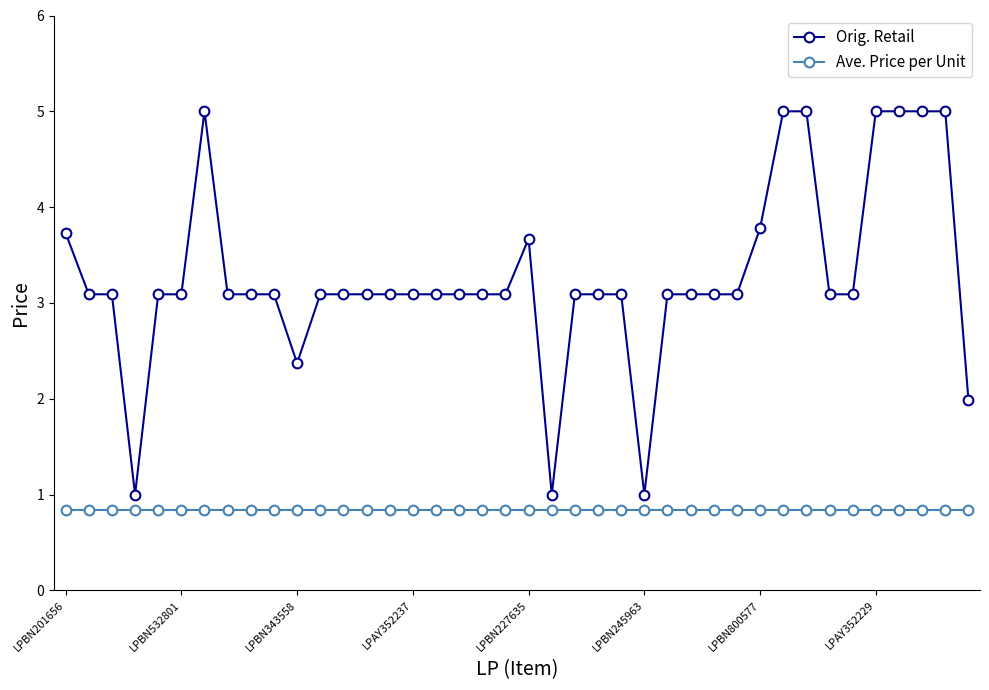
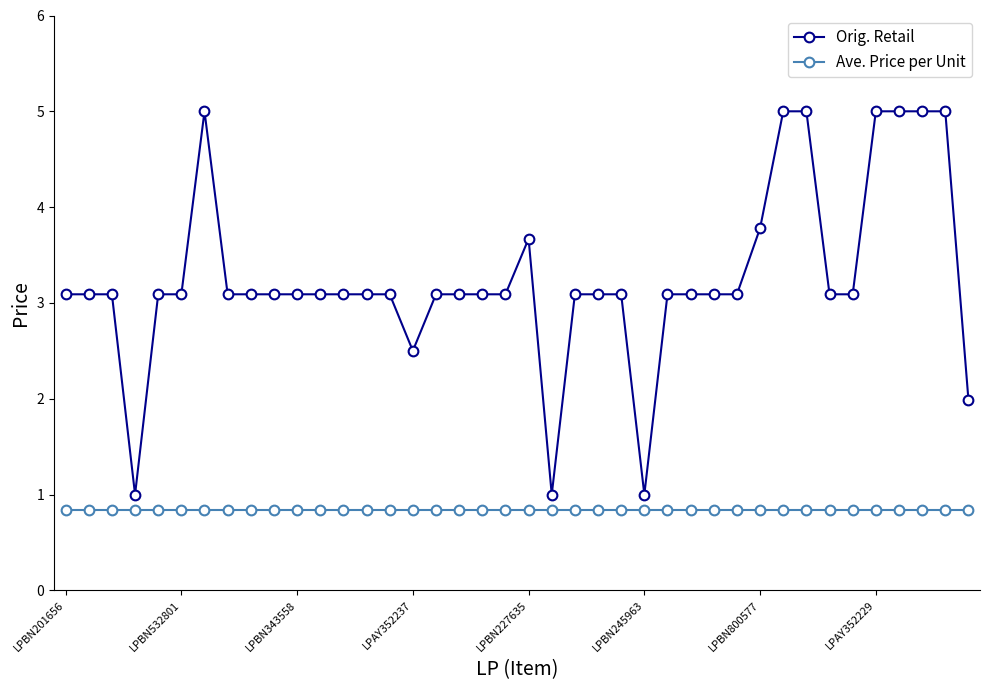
  {
    "Orig. Retail": {
-     "LPBN201656": 3.7,
+     "LPBN201656": 3.1,
      "LPBN532801": 3.1,
-     "LPBN343558": 2.4,
-     "LPAY352237": 3.1,
+     "LPBN343558": 3.1,
+     "LPAY352237": 2.5,
      "LPBN227635": 3.7,
      "LPBN245963": 1.0,
      "LPBN800577": 3.8,
      "LPAY352229": 5.0
    },
    "Ave. Price per Unit": {
      "LPBN201656": 0.8,
      "LPBN532801": 0.8,
      "LPBN343558": 0.8,
      "LPAY352237": 0.8,
      "LPBN227635": 0.8,
      "LPBN245963": 0.8,
      "LPBN800577": 0.8,
      "LPAY352229": 0.8
    }
  }
